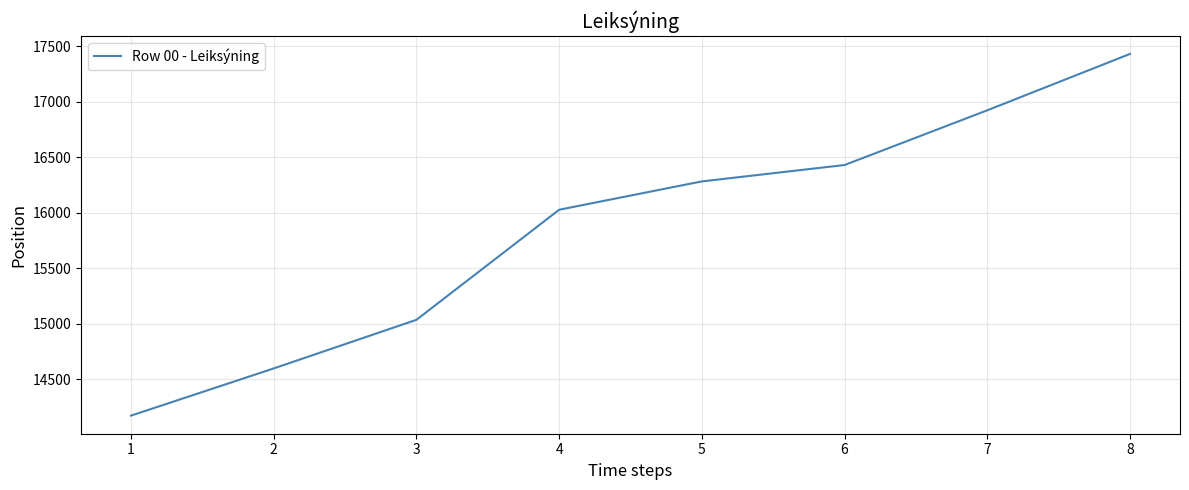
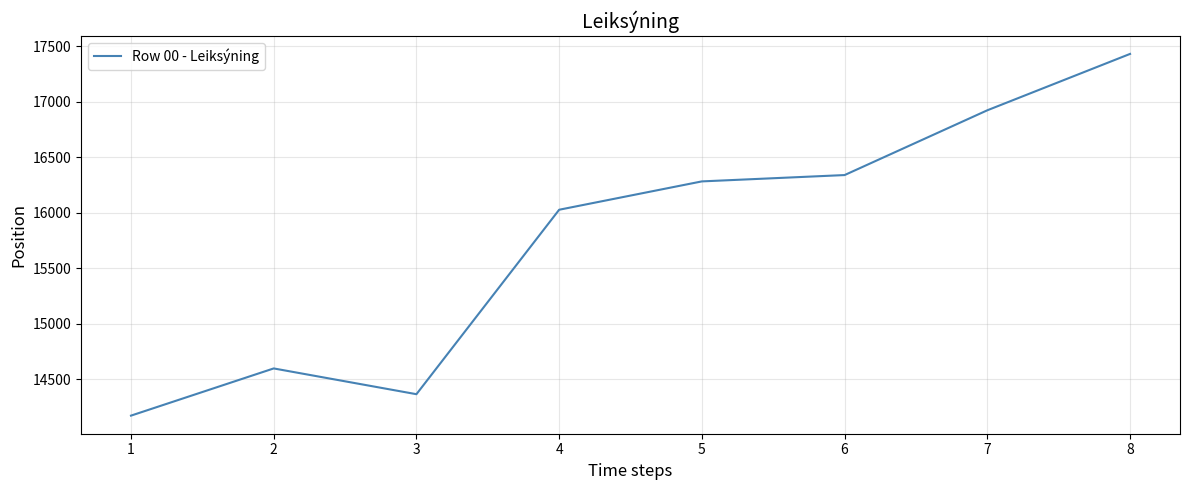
  {
    "1": 14170,
    "2": 14600,
-   "3": 15040,
+   "3": 14370,
    "4": 16030,
    "5": 16280,
-   "6": 16430,
+   "6": 16340,
    "7": 16920,
    "8": 17430
  }
